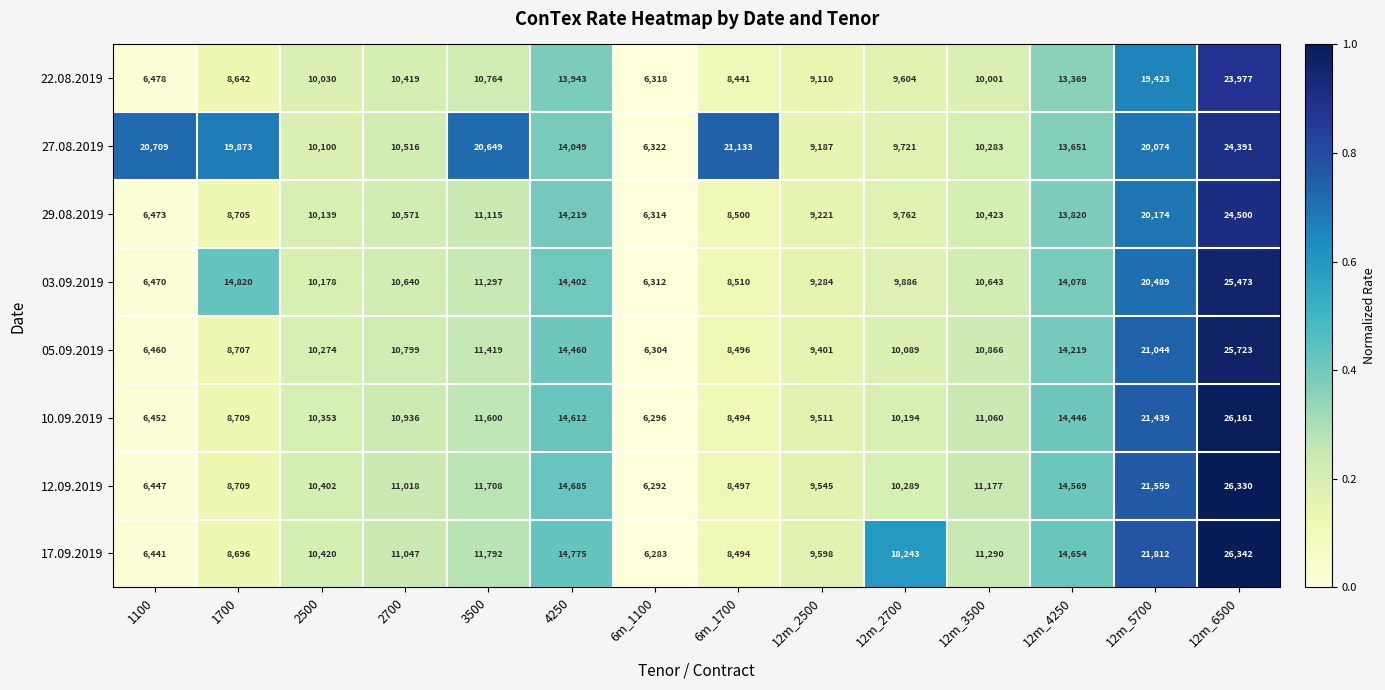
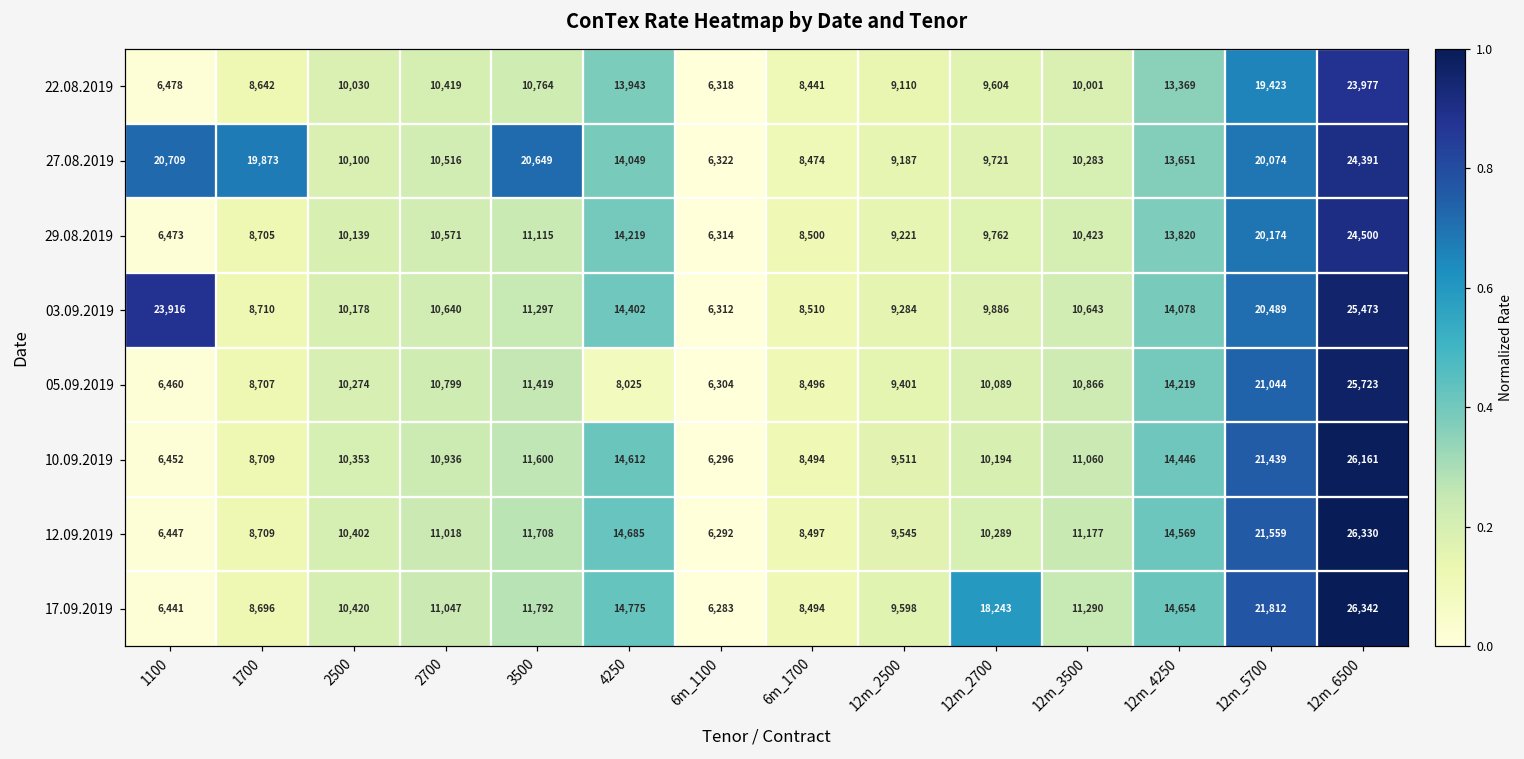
  {
    "22.08.2019": {
      "1100": "6,478",
      "1700": "8,642",
      "2500": "10,030",
      "2700": "10,419",
      "3500": "10,764",
      "4250": "13,943",
      "6m_1100": "6,318",
      "6m_1700": "8,441",
      "12m_2500": "9,110",
      "12m_2700": "9,604",
      "12m_3500": "10,001",
      "12m_4250": "13,369",
      "12m_5700": "19,423",
      "12m_6500": "23,977"
    },
    "27.08.2019": {
      "1100": "20,709",
      "1700": "19,873",
      "2500": "10,100",
      "2700": "10,516",
      "3500": "20,649",
      "4250": "14,049",
      "6m_1100": "6,322",
-     "6m_1700": "21,133",
+     "6m_1700": "8,474",
      "12m_2500": "9,187",
      "12m_2700": "9,721",
      "12m_3500": "10,283",
      "12m_4250": "13,651",
      "12m_5700": "20,074",
      "12m_6500": "24,391"
    },
    "29.08.2019": {
      "1100": "6,473",
      "1700": "8,705",
      "2500": "10,139",
      "2700": "10,571",
      "3500": "11,115",
      "4250": "14,219",
      "6m_1100": "6,314",
      "6m_1700": "8,500",
      "12m_2500": "9,221",
      "12m_2700": "9,762",
      "12m_3500": "10,423",
      "12m_4250": "13,820",
      "12m_5700": "20,174",
      "12m_6500": "24,500"
    },
    "03.09.2019": {
-     "1100": "6,470",
-     "1700": "14,820",
+     "1100": "23,916",
+     "1700": "8,710",
      "2500": "10,178",
      "2700": "10,640",
      "3500": "11,297",
      "4250": "14,402",
      "6m_1100": "6,312",
      "6m_1700": "8,510",
      "12m_2500": "9,284",
      "12m_2700": "9,886",
      "12m_3500": "10,643",
      "12m_4250": "14,078",
      "12m_5700": "20,489",
      "12m_6500": "25,473"
    },
    "05.09.2019": {
      "1100": "6,460",
      "1700": "8,707",
      "2500": "10,274",
      "2700": "10,799",
      "3500": "11,419",
-     "4250": "14,460",
+     "4250": "8,025",
      "6m_1100": "6,304",
      "6m_1700": "8,496",
      "12m_2500": "9,401",
      "12m_2700": "10,089",
      "12m_3500": "10,866",
      "12m_4250": "14,219",
      "12m_5700": "21,044",
      "12m_6500": "25,723"
    },
    "10.09.2019": {
      "1100": "6,452",
      "1700": "8,709",
      "2500": "10,353",
      "2700": "10,936",
      "3500": "11,600",
      "4250": "14,612",
      "6m_1100": "6,296",
      "6m_1700": "8,494",
      "12m_2500": "9,511",
      "12m_2700": "10,194",
      "12m_3500": "11,060",
      "12m_4250": "14,446",
      "12m_5700": "21,439",
      "12m_6500": "26,161"
    },
    "12.09.2019": {
      "1100": "6,447",
      "1700": "8,709",
      "2500": "10,402",
      "2700": "11,018",
      "3500": "11,708",
      "4250": "14,685",
      "6m_1100": "6,292",
      "6m_1700": "8,497",
      "12m_2500": "9,545",
      "12m_2700": "10,289",
      "12m_3500": "11,177",
      "12m_4250": "14,569",
      "12m_5700": "21,559",
      "12m_6500": "26,330"
    },
    "17.09.2019": {
      "1100": "6,441",
      "1700": "8,696",
      "2500": "10,420",
      "2700": "11,047",
      "3500": "11,792",
      "4250": "14,775",
      "6m_1100": "6,283",
      "6m_1700": "8,494",
      "12m_2500": "9,598",
      "12m_2700": "18,243",
      "12m_3500": "11,290",
      "12m_4250": "14,654",
      "12m_5700": "21,812",
      "12m_6500": "26,342"
    }
  }
